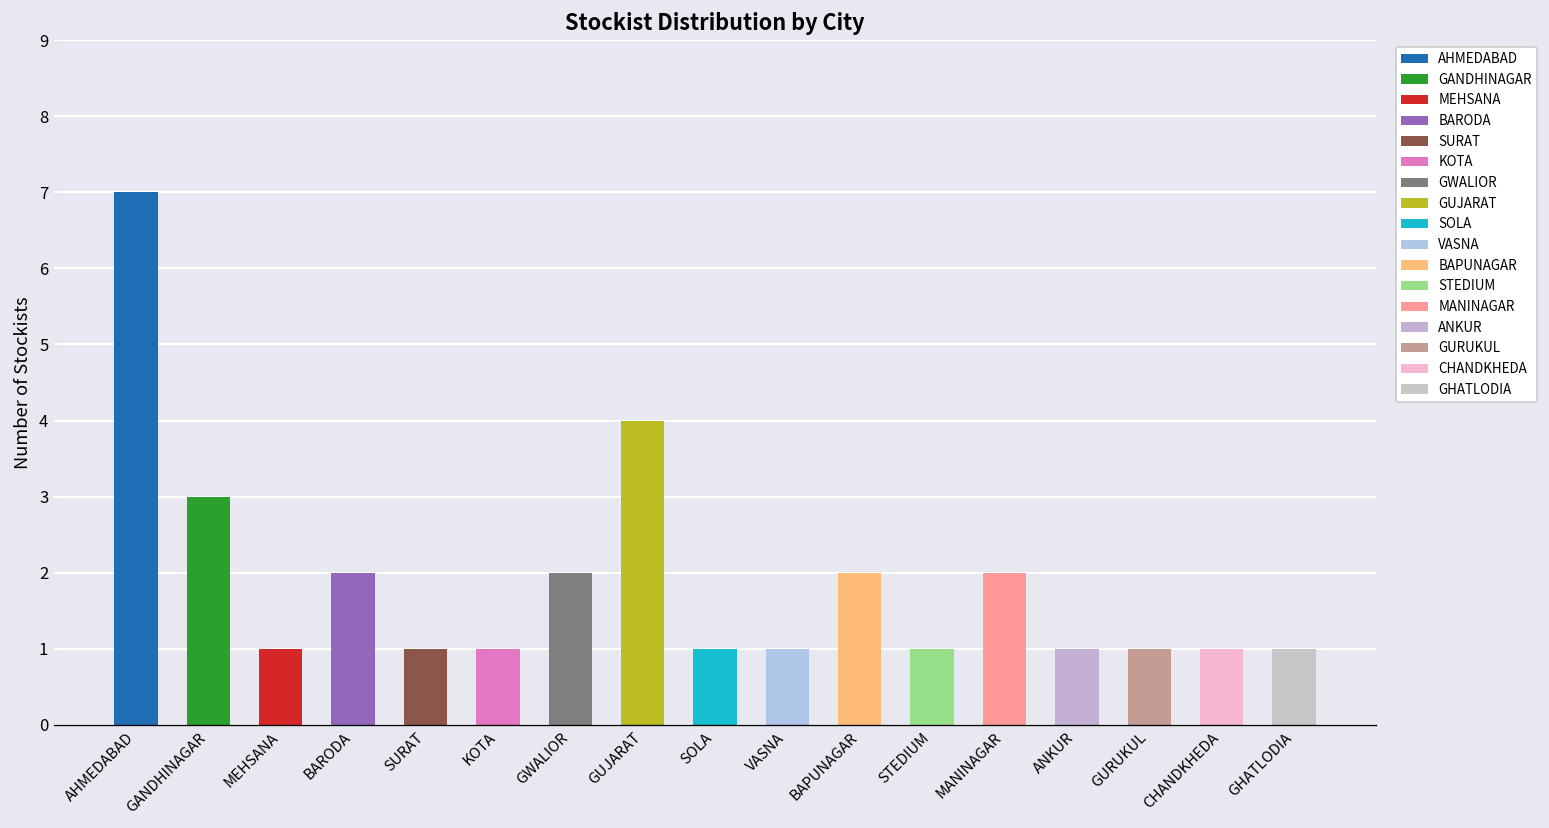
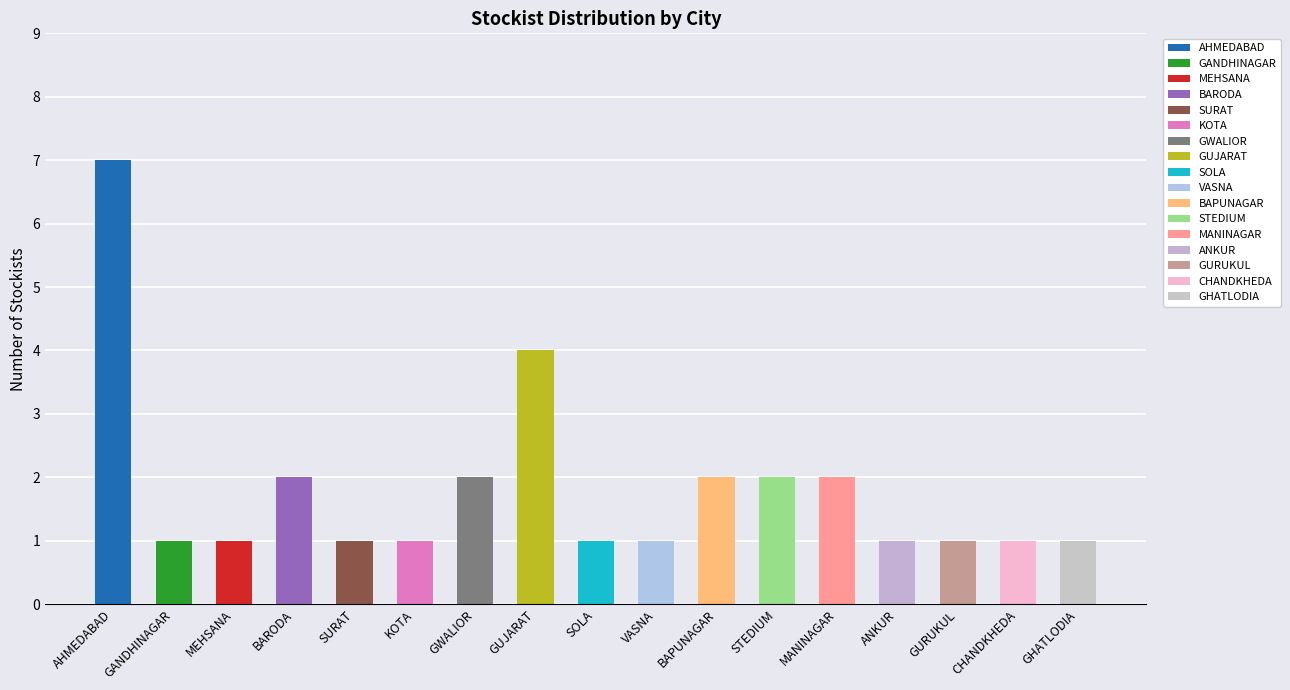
  {
    "AHMEDABAD": 7,
-   "GANDHINAGAR": 3,
+   "GANDHINAGAR": 1,
    "MEHSANA": 1,
    "BARODA": 2,
    "SURAT": 1,
    "KOTA": 1,
    "GWALIOR": 2,
    "GUJARAT": 4,
    "SOLA": 1,
    "VASNA": 1,
    "BAPUNAGAR": 2,
-   "STEDIUM": 1,
+   "STEDIUM": 2,
    "MANINAGAR": 2,
    "ANKUR": 1,
    "GURUKUL": 1,
    "CHANDKHEDA": 1,
    "GHATLODIA": 1
  }
